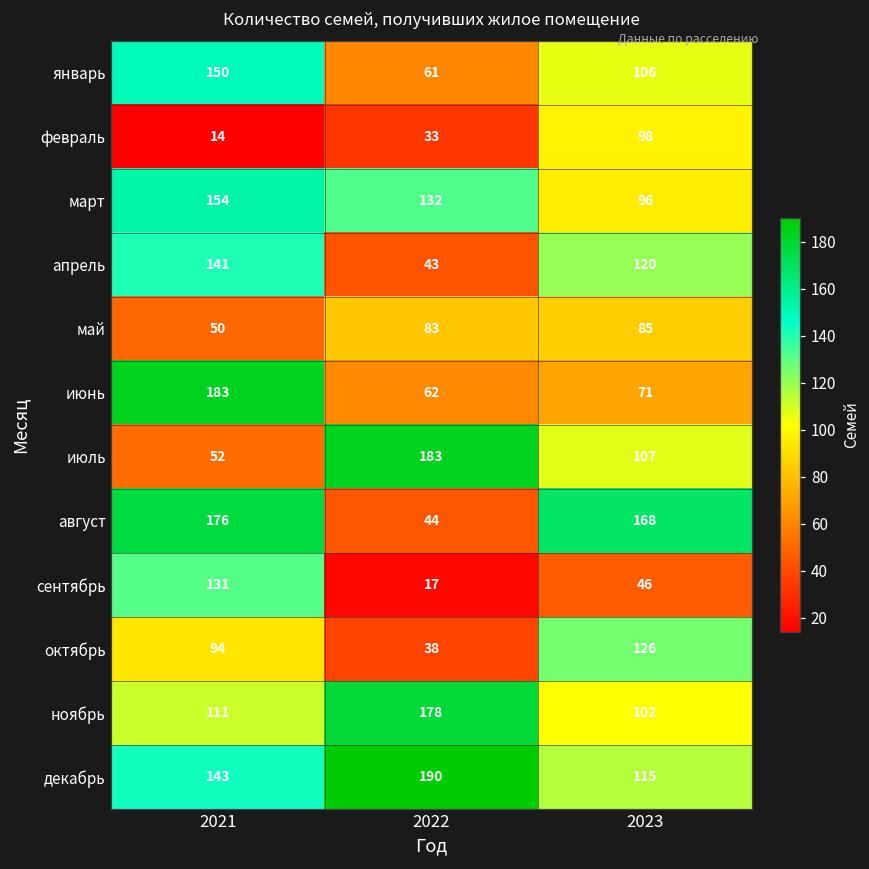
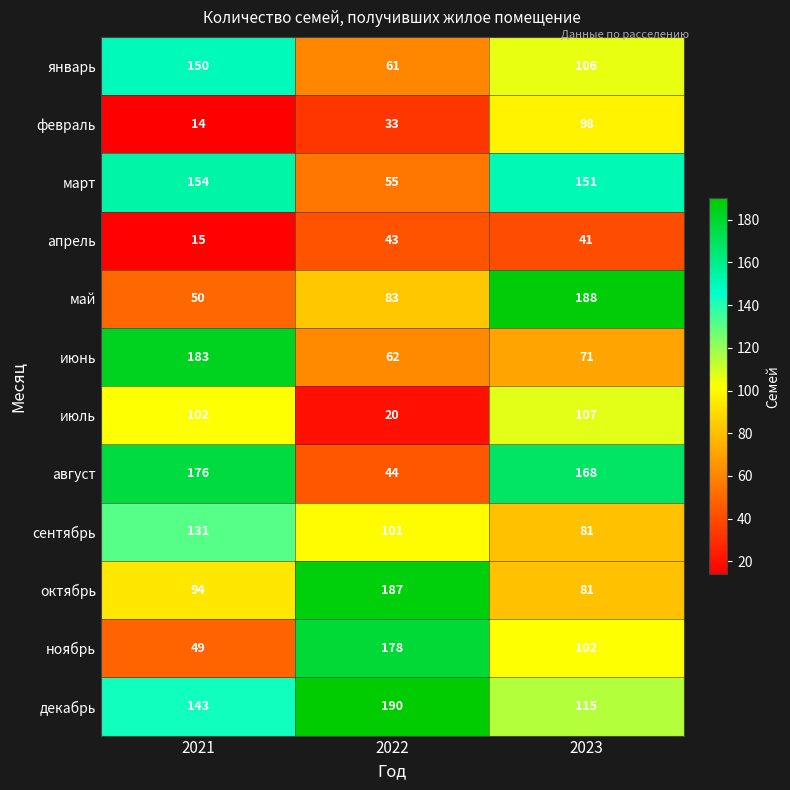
  {
    "январь": {
      "2021": 150,
      "2022": 61,
      "2023": 106
    },
    "февраль": {
      "2021": 14,
      "2022": 33,
      "2023": 98
    },
    "март": {
      "2021": 154,
-     "2022": 132,
-     "2023": 96
+     "2022": 55,
+     "2023": 151
    },
    "апрель": {
-     "2021": 141,
+     "2021": 15,
      "2022": 43,
-     "2023": 120
+     "2023": 41
    },
    "май": {
      "2021": 50,
      "2022": 83,
-     "2023": 85
+     "2023": 188
    },
    "июнь": {
      "2021": 183,
      "2022": 62,
      "2023": 71
    },
    "июль": {
-     "2021": 52,
-     "2022": 183,
+     "2021": 102,
+     "2022": 20,
      "2023": 107
    },
    "август": {
      "2021": 176,
      "2022": 44,
      "2023": 168
    },
    "сентябрь": {
      "2021": 131,
-     "2022": 17,
-     "2023": 46
+     "2022": 101,
+     "2023": 81
    },
    "октябрь": {
      "2021": 94,
-     "2022": 38,
-     "2023": 126
+     "2022": 187,
+     "2023": 81
    },
    "ноябрь": {
-     "2021": 111,
+     "2021": 49,
      "2022": 178,
      "2023": 102
    },
    "декабрь": {
      "2021": 143,
      "2022": 190,
      "2023": 115
    }
  }
